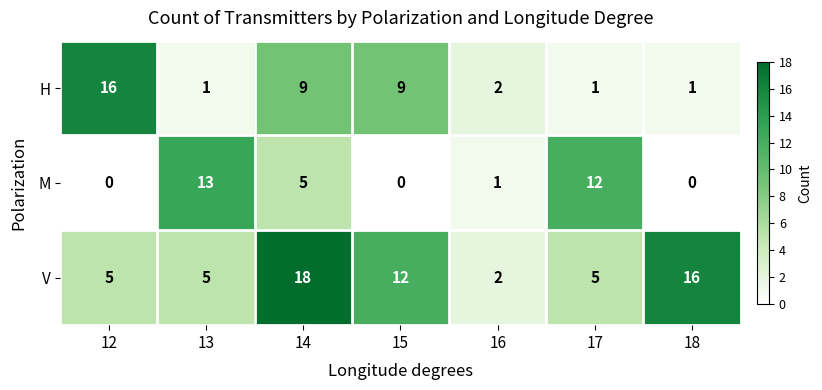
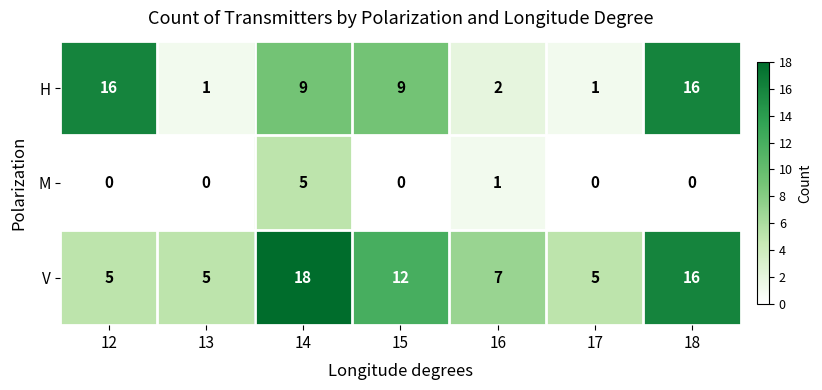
  {
    "H": {
      "12": 16,
      "13": 1,
      "14": 9,
      "15": 9,
      "16": 2,
      "17": 1,
-     "18": 1
+     "18": 16
    },
    "M": {
      "12": 0,
-     "13": 13,
+     "13": 0,
      "14": 5,
      "15": 0,
      "16": 1,
-     "17": 12,
+     "17": 0,
      "18": 0
    },
    "V": {
      "12": 5,
      "13": 5,
      "14": 18,
      "15": 12,
-     "16": 2,
+     "16": 7,
      "17": 5,
      "18": 16
    }
  }
